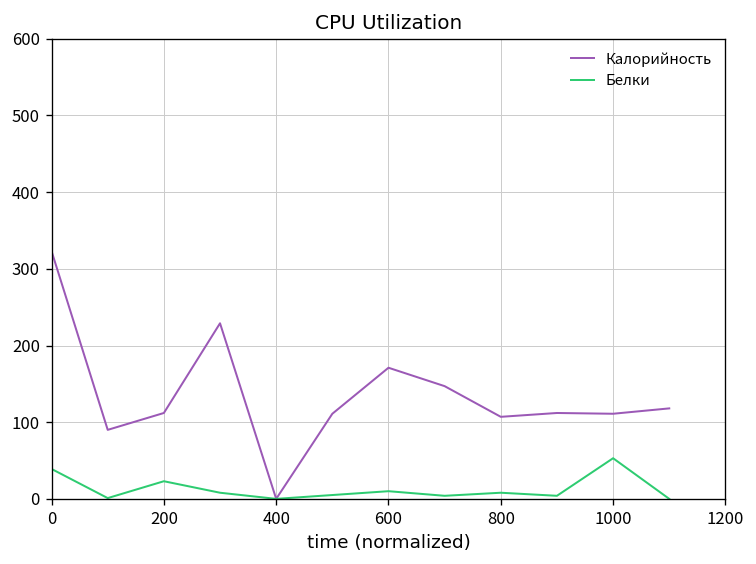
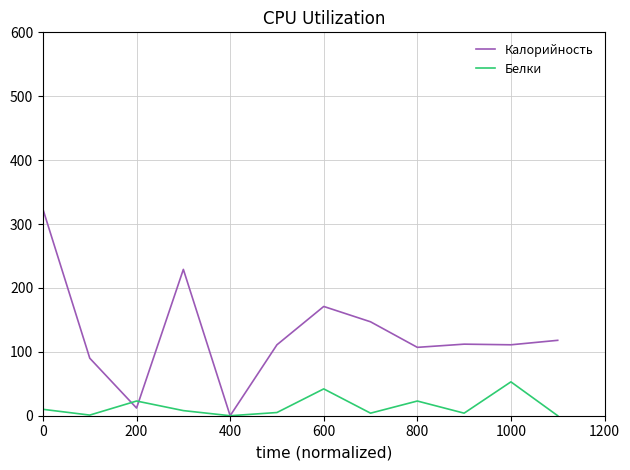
  {
    "Калорийность": {
      "0": 320,
-     "200": 110,
+     "200": 10,
      "600": 170,
      "800": 110,
      "1000": 110
    },
    "Белки": {
-     "0": 40,
+     "0": 10,
      "200": 20,
-     "600": 10,
-     "800": 10,
+     "600": 40,
+     "800": 20,
      "1000": 50
    }
  }
